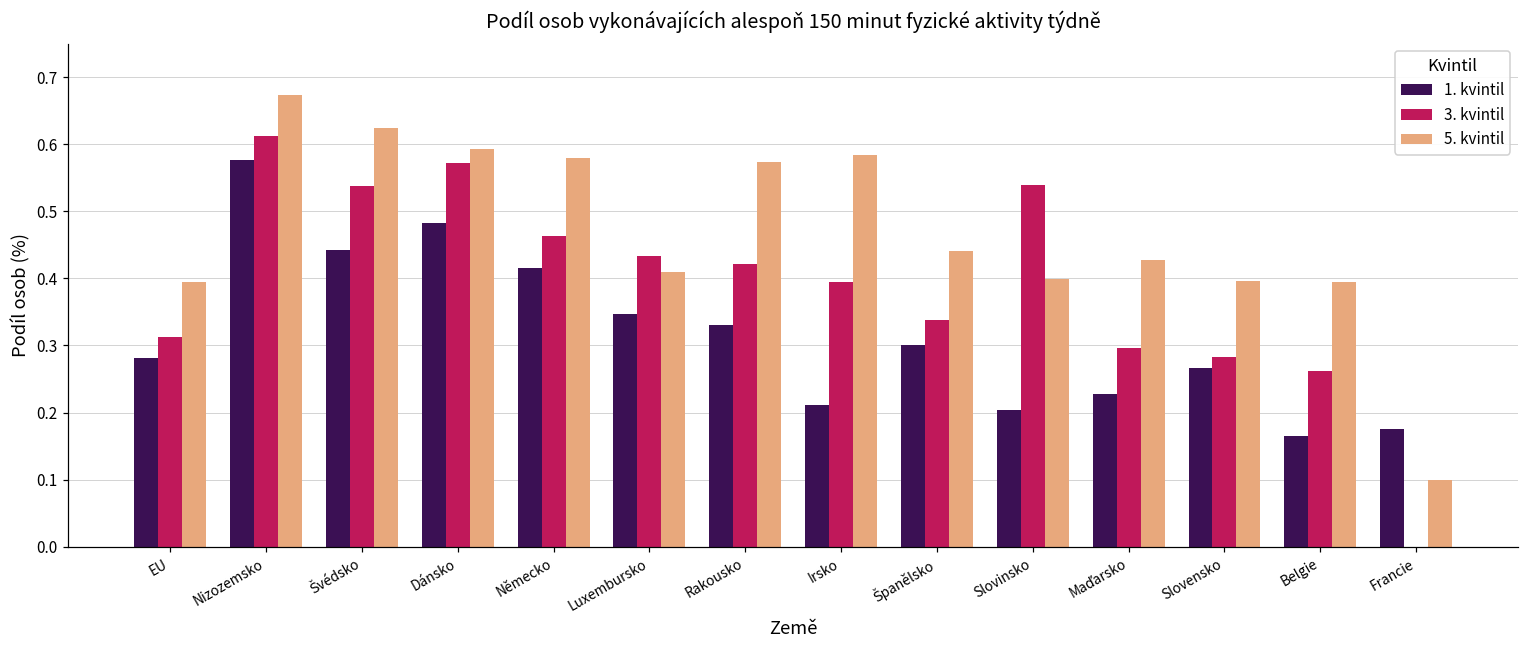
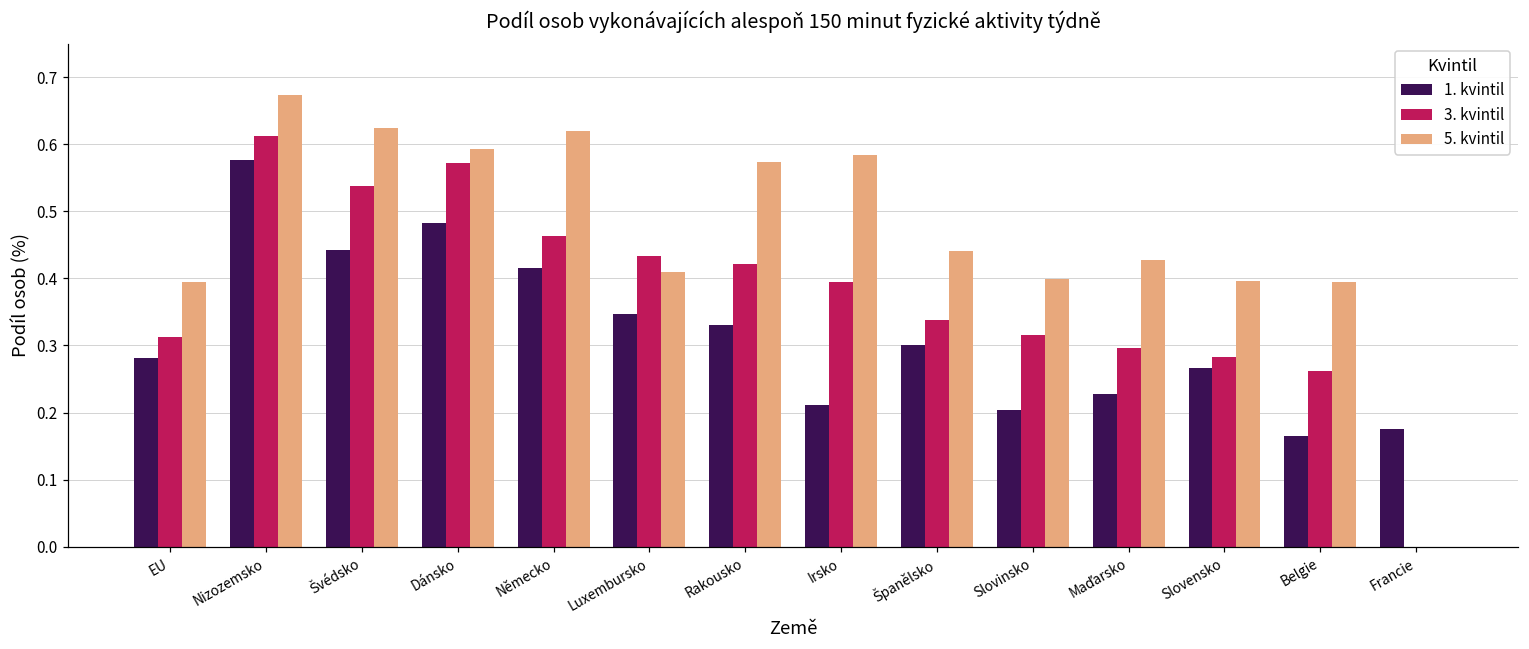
  {
    "1. kvintil": {
      "EU": 0.28,
      "Nizozemsko": 0.58,
      "Švédsko": 0.44,
      "Dánsko": 0.48,
      "Německo": 0.42,
      "Luxembursko": 0.35,
      "Rakousko": 0.33,
      "Irsko": 0.21,
      "Španělsko": 0.30,
      "Slovinsko": 0.20,
      "Maďarsko": 0.23,
      "Slovensko": 0.27,
      "Belgie": 0.17,
      "Francie": 0.18
    },
    "3. kvintil": {
      "EU": 0.31,
      "Nizozemsko": 0.61,
      "Švédsko": 0.54,
      "Dánsko": 0.57,
      "Německo": 0.46,
      "Luxembursko": 0.43,
      "Rakousko": 0.42,
      "Irsko": 0.40,
      "Španělsko": 0.34,
-     "Slovinsko": 0.54,
+     "Slovinsko": 0.32,
      "Maďarsko": 0.30,
      "Slovensko": 0.28,
      "Belgie": 0.26,
      "Francie": 0.00
    },
    "5. kvintil": {
      "EU": 0.40,
      "Nizozemsko": 0.67,
      "Švédsko": 0.62,
      "Dánsko": 0.59,
-     "Německo": 0.58,
+     "Německo": 0.62,
      "Luxembursko": 0.41,
      "Rakousko": 0.57,
      "Irsko": 0.58,
      "Španělsko": 0.44,
      "Slovinsko": 0.40,
      "Maďarsko": 0.43,
      "Slovensko": 0.40,
      "Belgie": 0.39,
-     "Francie": 0.1
+     "Francie": 0.0
    }
  }
